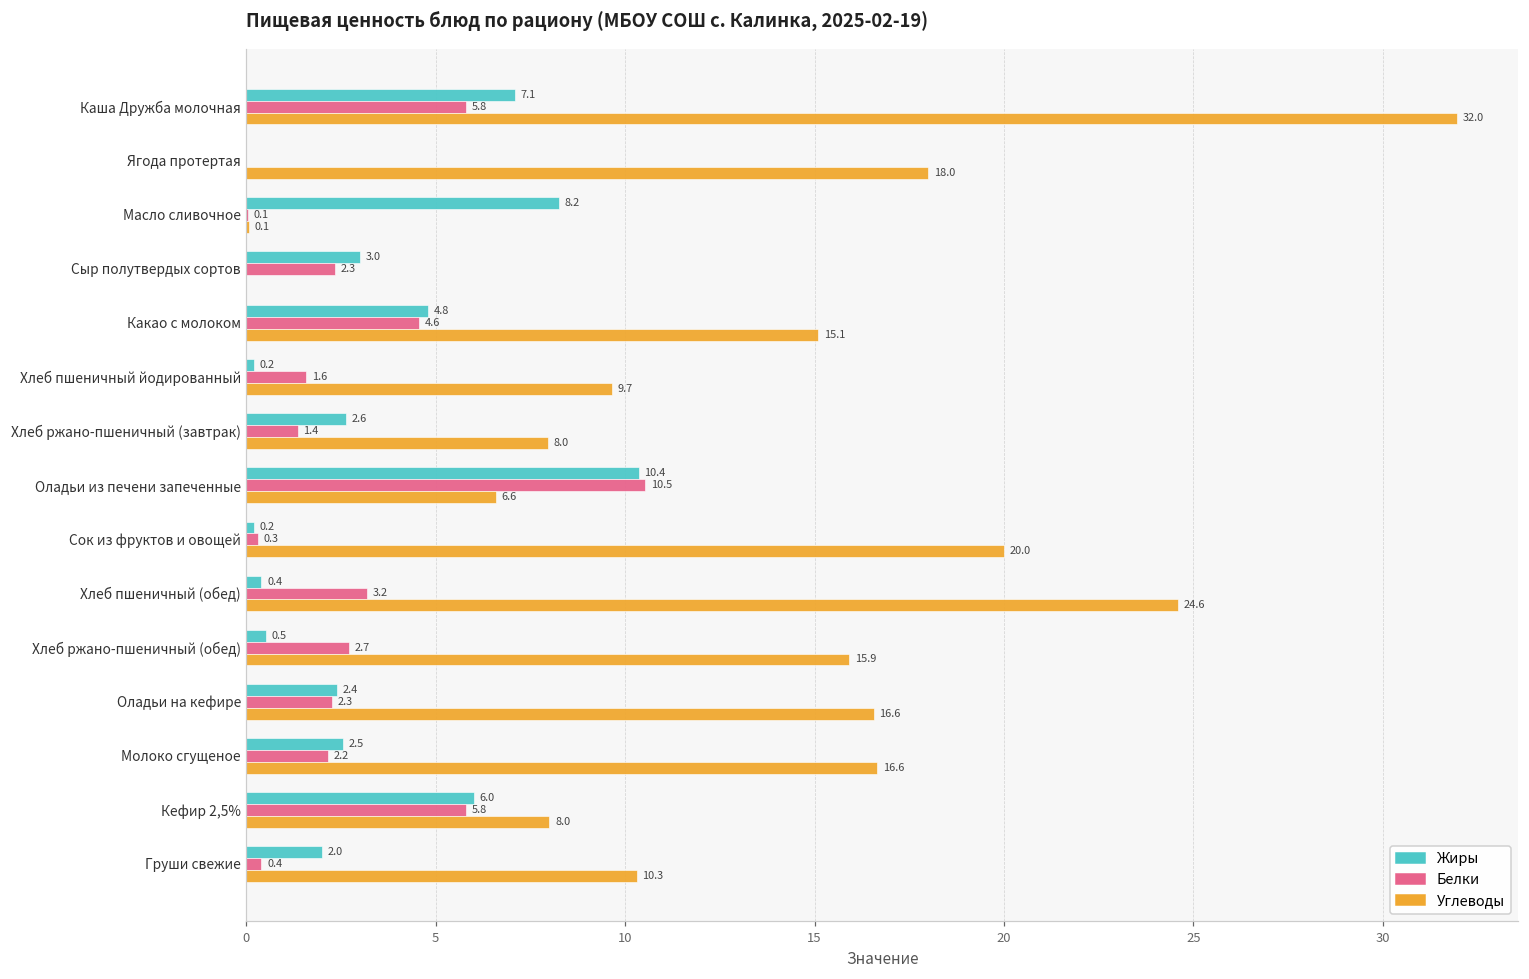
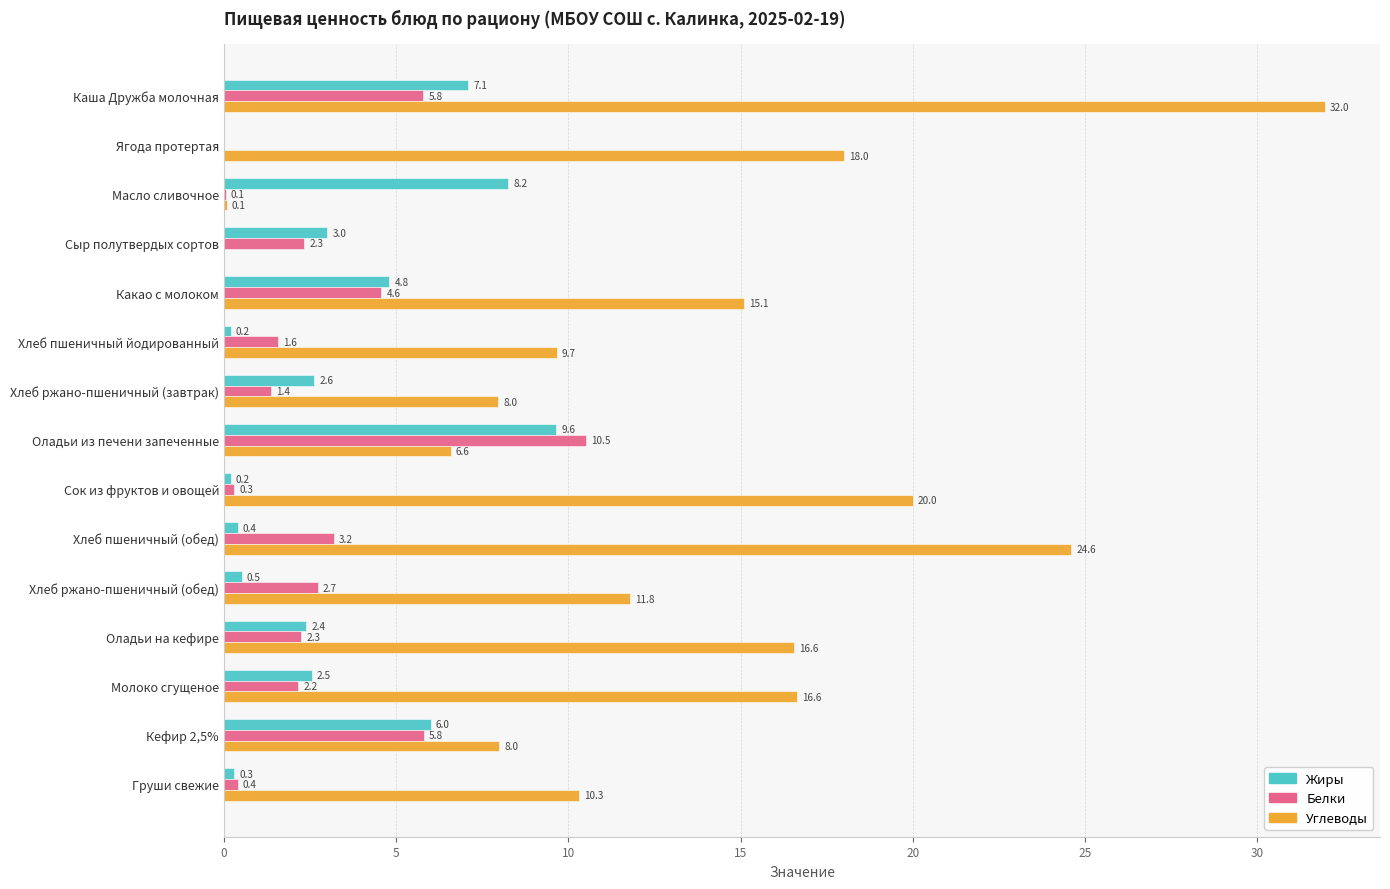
  {
    "Жиры": {
      "Каша Дружба молочная": 7.1,
      "Масло сливочное": 8.2,
      "Сыр полутвердых сортов": 3.0,
      "Какао с молоком": 4.8,
      "Хлеб пшеничный йодированный": 0.2,
      "Хлеб ржано-пшеничный (завтрак)": 2.6,
-     "Оладьи из печени запеченные": 10.4,
+     "Оладьи из печени запеченные": 9.6,
      "Сок из фруктов и овощей": 0.2,
      "Хлеб пшеничный (обед)": 0.4,
      "Хлеб ржано-пшеничный (обед)": 0.5,
      "Оладьи на кефире": 2.4,
      "Молоко сгущеное": 2.5,
      "Кефир 2,5%": 6.0,
-     "Груши свежие": 2.0
+     "Груши свежие": 0.3
    },
    "Белки": {
      "Каша Дружба молочная": 5.8,
      "Масло сливочное": 0.1,
      "Сыр полутвердых сортов": 2.3,
      "Какао с молоком": 4.6,
      "Хлеб пшеничный йодированный": 1.6,
      "Хлеб ржано-пшеничный (завтрак)": 1.4,
      "Оладьи из печени запеченные": 10.5,
      "Сок из фруктов и овощей": 0.3,
      "Хлеб пшеничный (обед)": 3.2,
      "Хлеб ржано-пшеничный (обед)": 2.7,
      "Оладьи на кефире": 2.3,
      "Молоко сгущеное": 2.2,
      "Кефир 2,5%": 5.8,
      "Груши свежие": 0.4
    },
    "Углеводы": {
      "Каша Дружба молочная": 32.0,
      "Ягода протертая": 18.0,
      "Масло сливочное": 0.1,
      "Какао с молоком": 15.1,
      "Хлеб пшеничный йодированный": 9.7,
      "Хлеб ржано-пшеничный (завтрак)": 8.0,
      "Оладьи из печени запеченные": 6.6,
      "Сок из фруктов и овощей": 20.0,
      "Хлеб пшеничный (обед)": 24.6,
-     "Хлеб ржано-пшеничный (обед)": 15.9,
+     "Хлеб ржано-пшеничный (обед)": 11.8,
      "Оладьи на кефире": 16.6,
      "Молоко сгущеное": 16.6,
      "Кефир 2,5%": 8.0,
      "Груши свежие": 10.3
    }
  }
